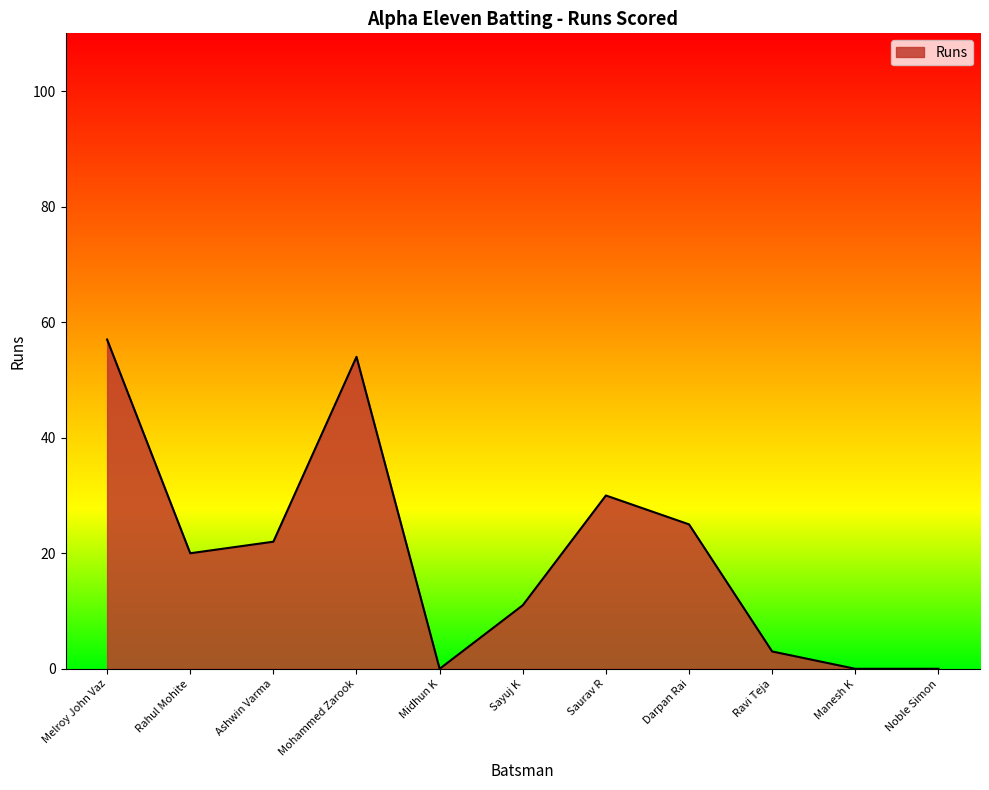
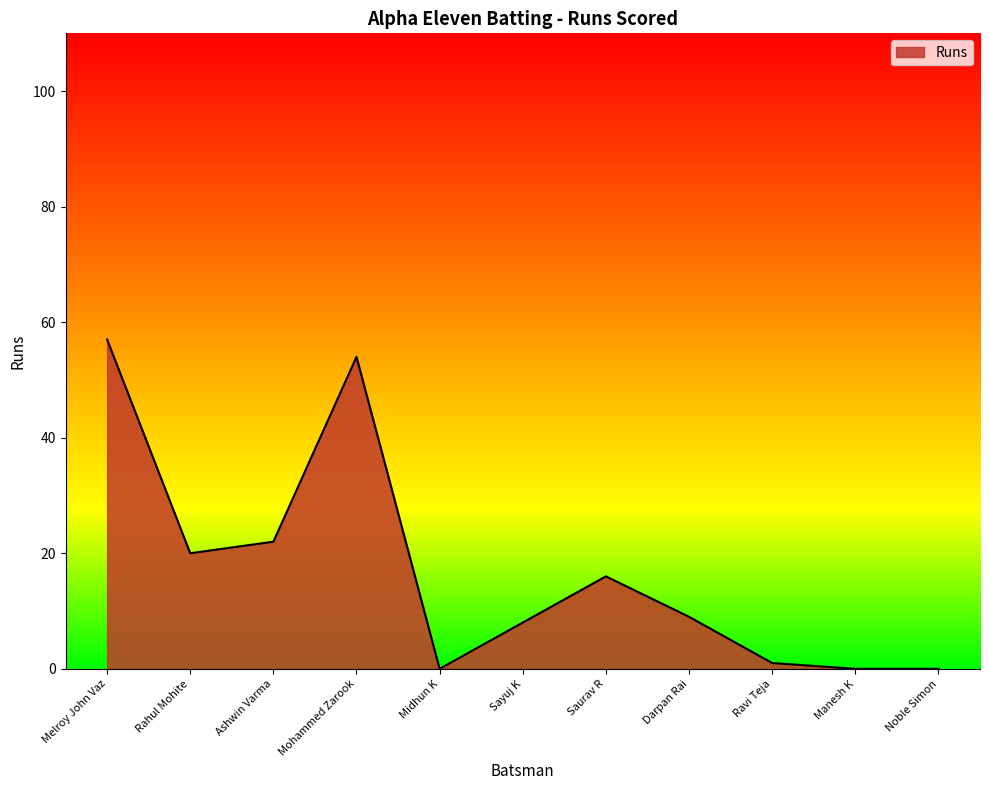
  {
    "Melroy John Vaz": 57,
    "Rahul Mohite": 20,
    "Ashwin Varma": 22,
    "Mohammed Zarook": 54,
    "Midhun K": 0,
-   "Sayuj K": 11,
-   "Saurav R": 30,
-   "Darpan Rai": 25,
-   "Ravi Teja": 3,
+   "Sayuj K": 8,
+   "Saurav R": 16,
+   "Darpan Rai": 9,
+   "Ravi Teja": 1,
    "Manesh K": 0,
    "Noble Simon": 0
  }
